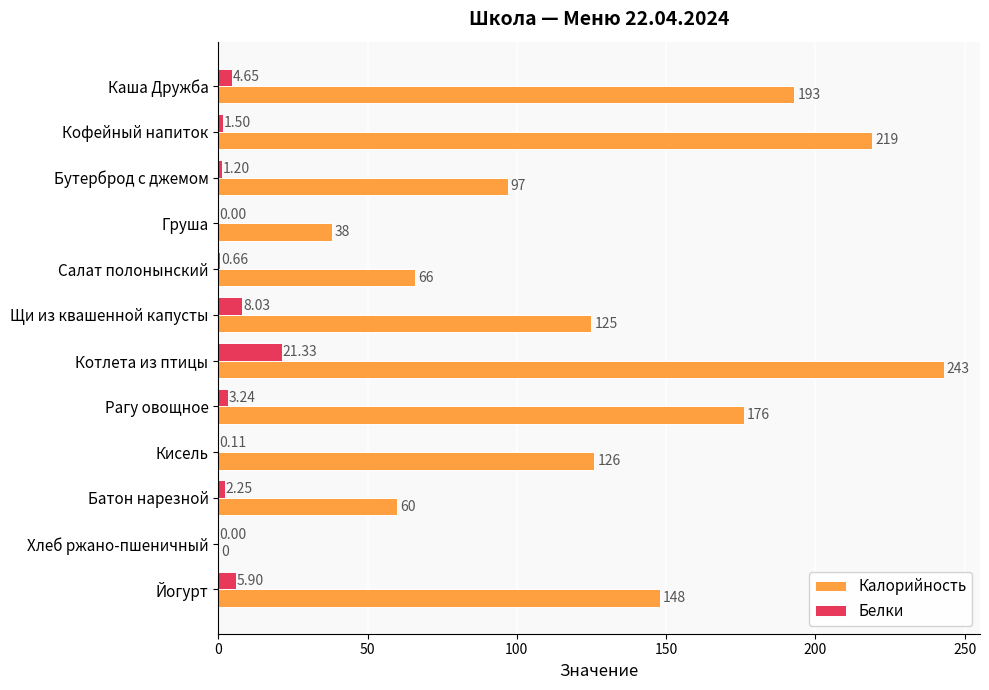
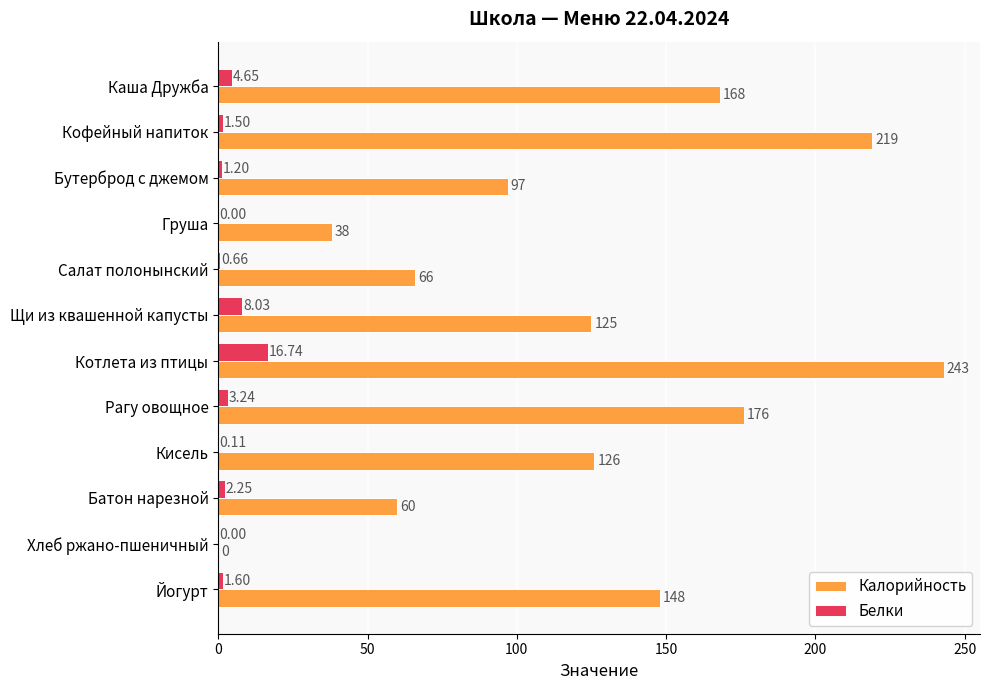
  {
    "Калорийность": {
-     "Каша Дружба": 193,
+     "Каша Дружба": 168,
      "Кофейный напиток": 219,
      "Бутерброд с джемом": 97,
      "Груша": 38,
      "Салат полонынский": 66,
      "Щи из квашенной капусты": 125,
      "Котлета из птицы": 243,
      "Рагу овощное": 176,
      "Кисель": 126,
      "Батон нарезной": 60,
      "Хлеб ржано-пшеничный": 0,
      "Йогурт": 148
    },
    "Белки": {
      "Каша Дружба": 4.65,
      "Кофейный напиток": 1.50,
      "Бутерброд с джемом": 1.20,
      "Груша": 0.00,
      "Салат полонынский": 0.66,
      "Щи из квашенной капусты": 8.03,
-     "Котлета из птицы": 21.33,
+     "Котлета из птицы": 16.74,
      "Рагу овощное": 3.24,
      "Кисель": 0.11,
      "Батон нарезной": 2.25,
      "Хлеб ржано-пшеничный": 0.00,
-     "Йогурт": 5.90
+     "Йогурт": 1.60
    }
  }
